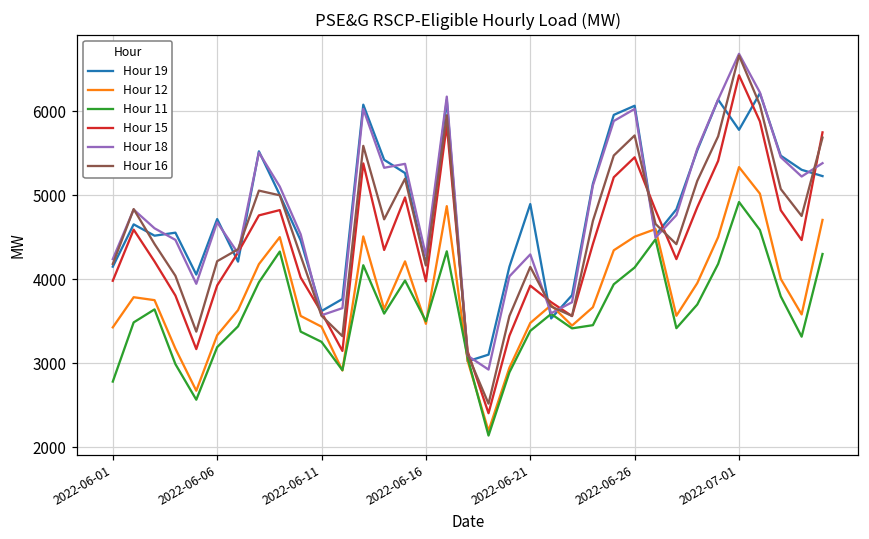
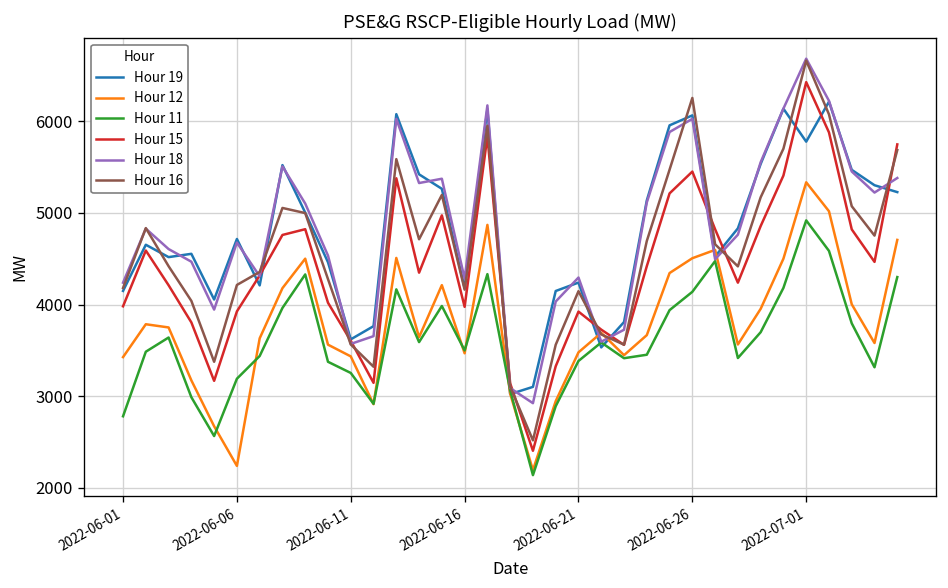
  {
    "Hour 19": {
      "2022-06-06": 4700,
-     "2022-06-21": 4900,
+     "2022-06-21": 4200,
      "2022-06-26": 6100,
      "2022-07-01": 5800
    },
    "Hour 12": {
      "2022-06-01": 3400,
-     "2022-06-06": 3300,
+     "2022-06-06": 2200,
      "2022-06-11": 3400,
      "2022-06-21": 3500,
      "2022-06-26": 4500,
      "2022-07-01": 5300
    },
    "Hour 11": {
      "2022-06-01": 2800,
      "2022-06-06": 3200,
      "2022-06-11": 3300,
      "2022-06-21": 3400,
      "2022-06-26": 4100,
      "2022-07-01": 4900
    },
    "Hour 15": {
      "2022-06-01": 4000,
      "2022-06-06": 3900,
      "2022-06-16": 4000,
      "2022-06-21": 3900,
      "2022-06-26": 5500,
      "2022-07-01": 6400
    },
    "Hour 18": {
      "2022-06-01": 4200,
      "2022-06-06": 4700,
      "2022-06-16": 4300,
      "2022-06-21": 4300,
      "2022-06-26": 6000
    },
    "Hour 16": {
      "2022-06-06": 4200,
      "2022-06-21": 4100,
-     "2022-06-26": 5700
+     "2022-06-26": 6300
    }
  }
